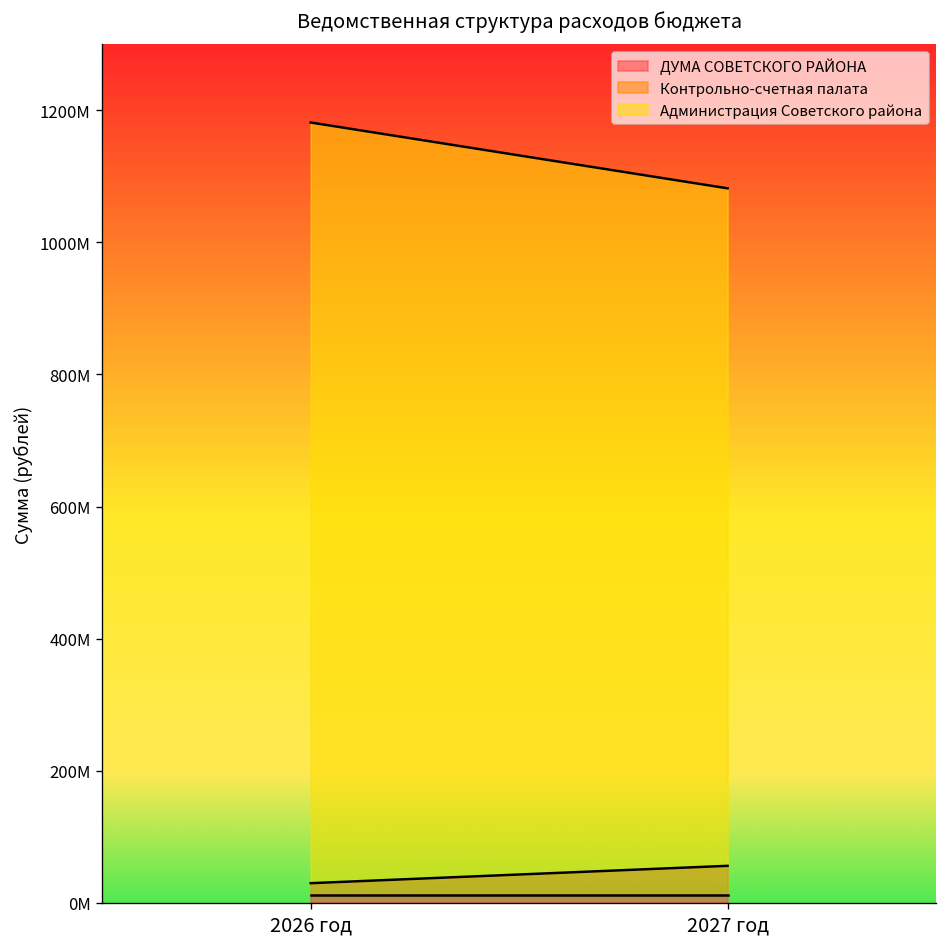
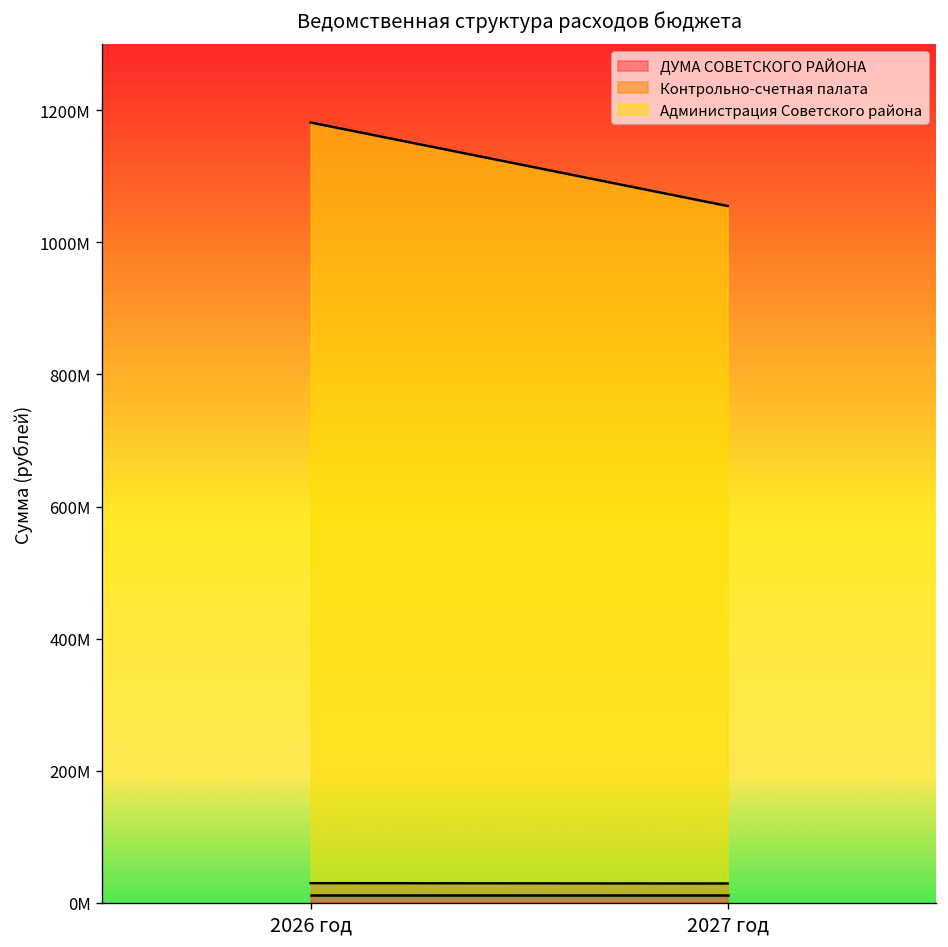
  {
    "ДУМА СОВЕТСКОГО РАЙОНА": {
      "2026 год": 10000000,
      "2027 год": 10000000
    },
    "Контрольно-счетная палата": {
      "2026 год": 20000000,
-     "2027 год": 40000000
+     "2027 год": 20000000
    },
    "Администрация Советского района": {
      "2026 год": 1150000000,
      "2027 год": 1030000000
    }
  }
